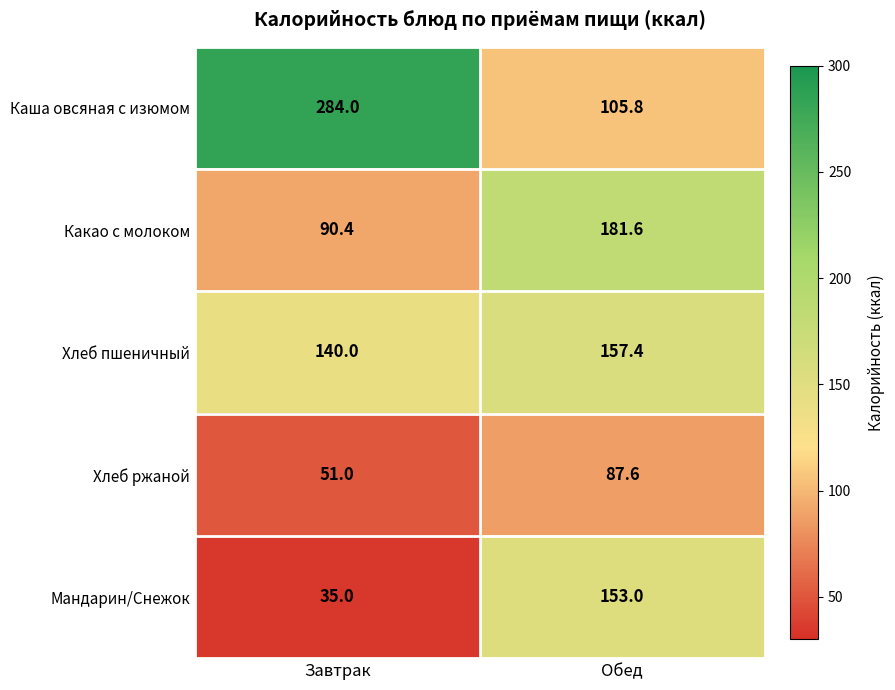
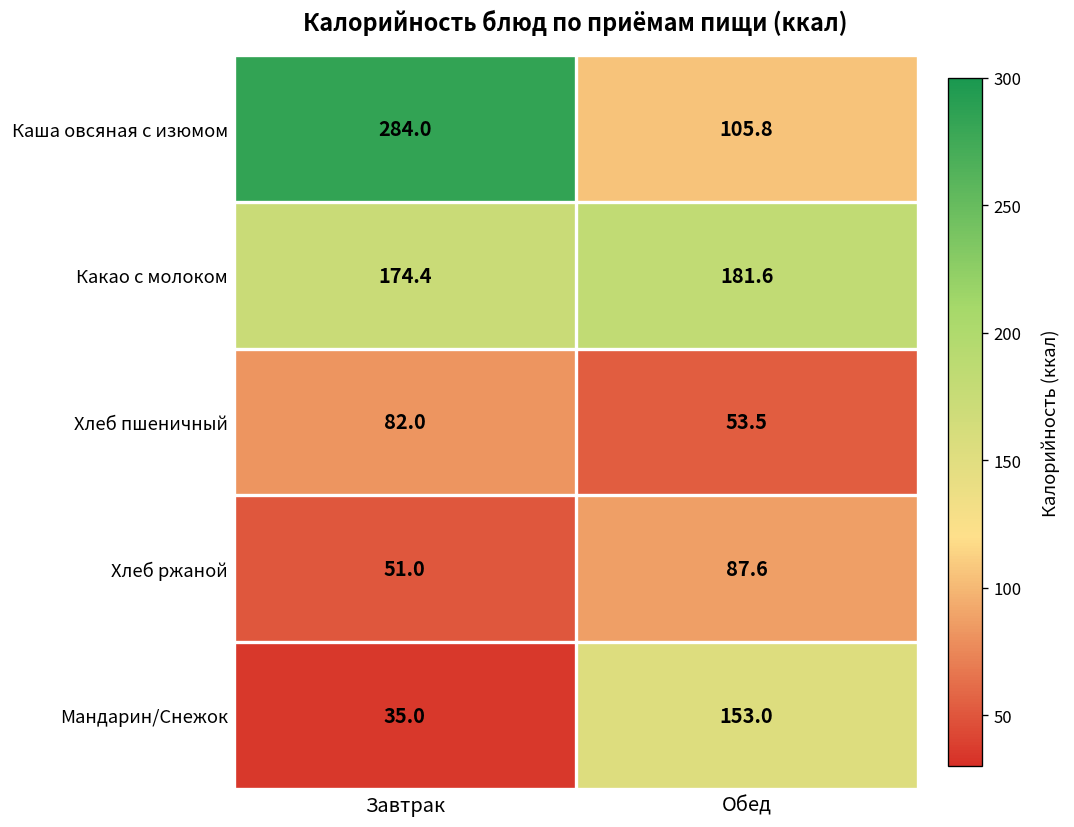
  {
    "Каша овсяная с изюмом": {
      "Завтрак": 284.0,
      "Обед": 105.8
    },
    "Какао с молоком": {
-     "Завтрак": 90.4,
+     "Завтрак": 174.4,
      "Обед": 181.6
    },
    "Хлеб пшеничный": {
-     "Завтрак": 140.0,
-     "Обед": 157.4
+     "Завтрак": 82.0,
+     "Обед": 53.5
    },
    "Хлеб ржаной": {
      "Завтрак": 51.0,
      "Обед": 87.6
    },
    "Мандарин/Снежок": {
      "Завтрак": 35.0,
      "Обед": 153.0
    }
  }
